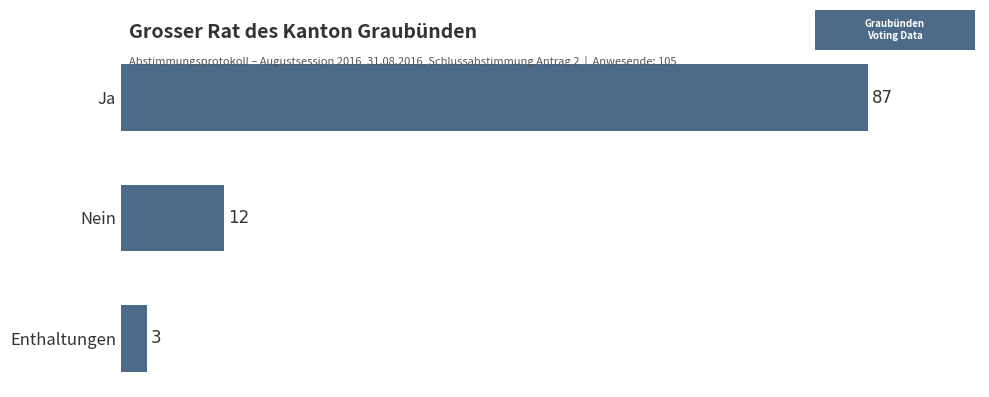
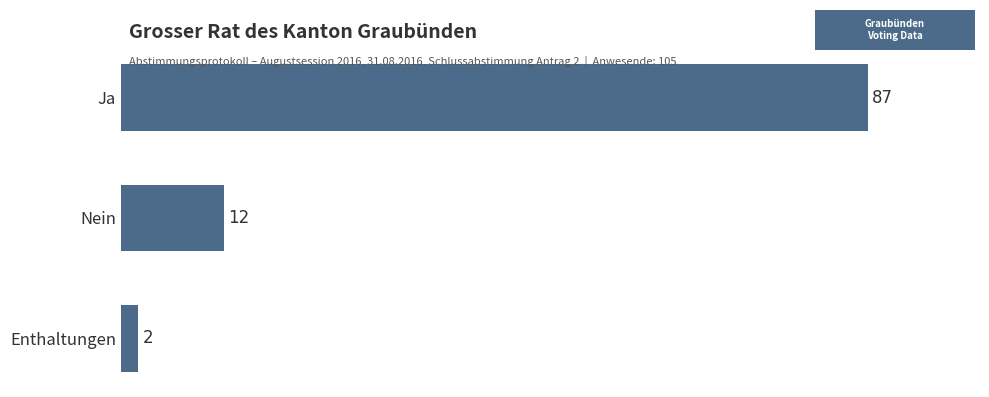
  {
    "Ja": 87,
    "Nein": 12,
-   "Enthaltungen": 3
+   "Enthaltungen": 2
  }
